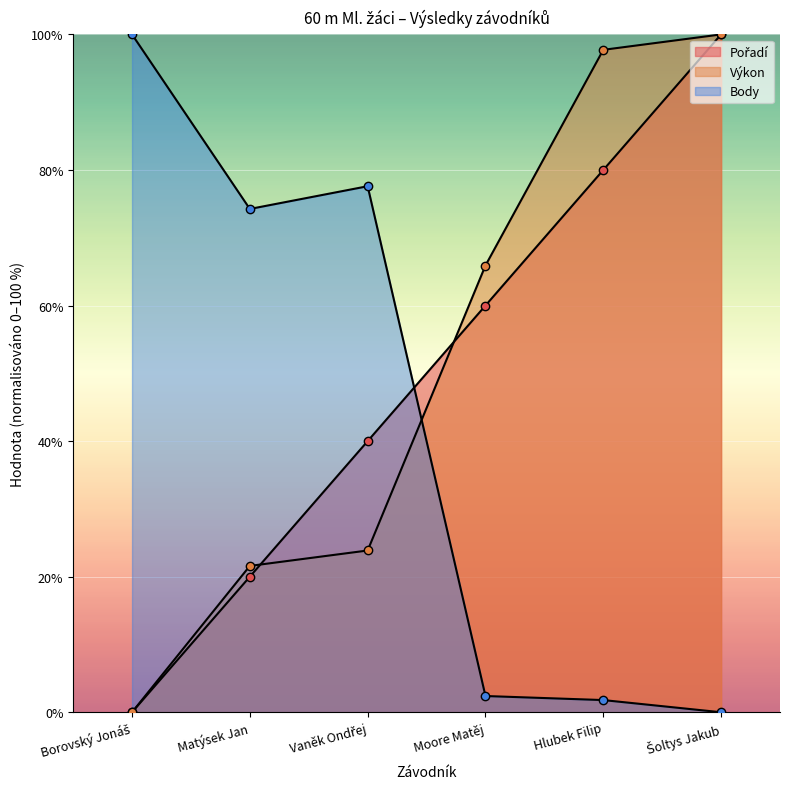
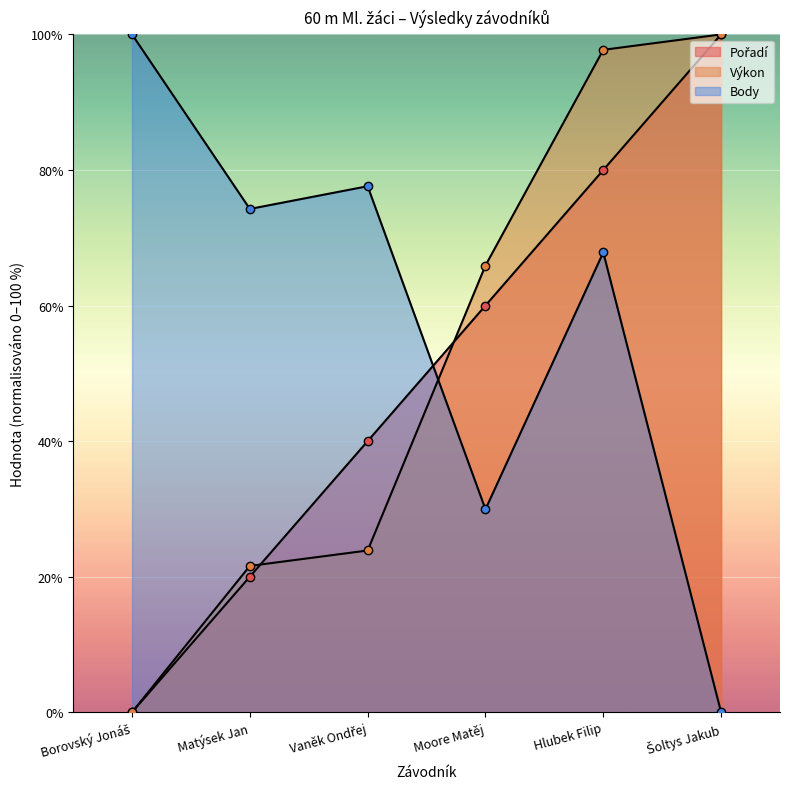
  {
    "Body": {
      "Borovský Jonáš": "100%",
      "Matýsek Jan": "74%",
      "Vaněk Ondřej": "78%",
-     "Moore Matěj": "2%",
-     "Hlubek Filip": "2%",
+     "Moore Matěj": "30%",
+     "Hlubek Filip": "68%",
      "Šoltys Jakub": "0%"
    }
  }
